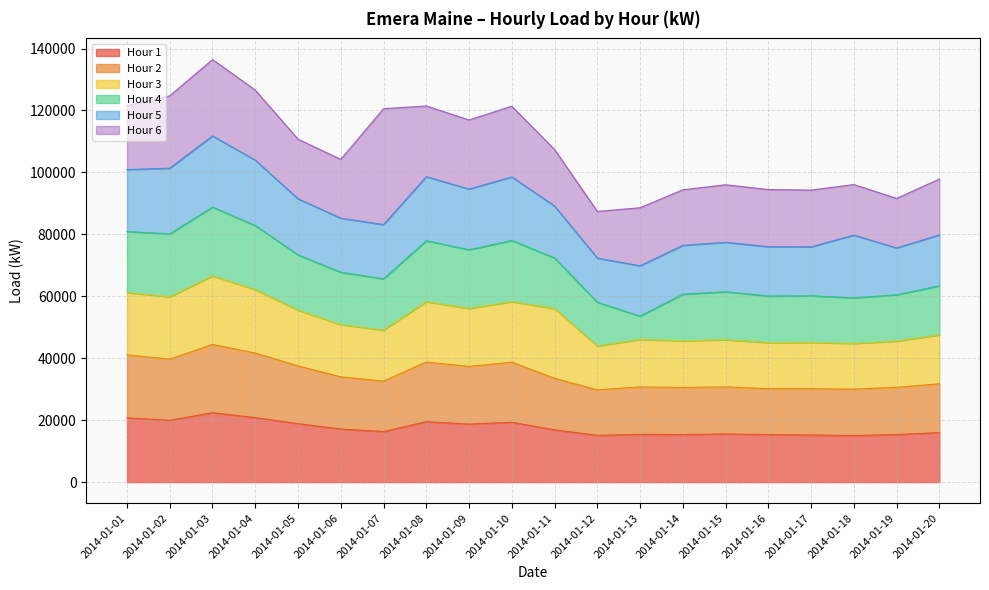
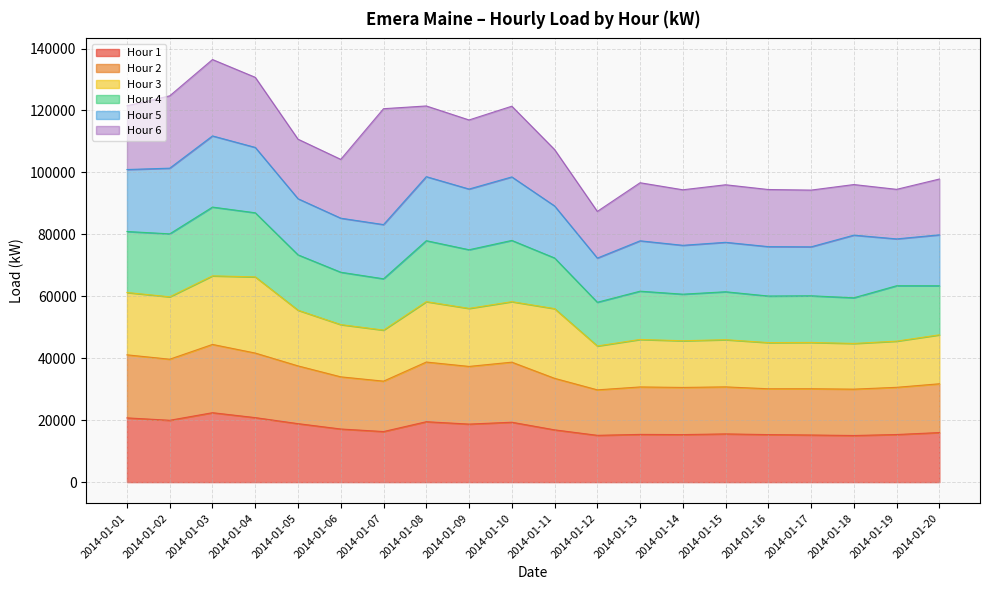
  {
    "Hour 3": {
      "2014-01-01": 20000,
      "2014-01-02": 20000,
      "2014-01-03": 22000,
-     "2014-01-04": 20000,
+     "2014-01-04": 25000,
      "2014-01-05": 18000,
      "2014-01-06": 17000,
      "2014-01-07": 16000,
      "2014-01-08": 19000,
      "2014-01-09": 19000,
      "2014-01-10": 20000,
      "2014-01-11": 23000,
      "2014-01-12": 14000,
      "2014-01-13": 15000,
      "2014-01-14": 15000,
      "2014-01-15": 15000,
      "2014-01-16": 15000,
      "2014-01-17": 15000,
      "2014-01-18": 15000,
      "2014-01-19": 15000,
      "2014-01-20": 16000
    },
    "Hour 4": {
      "2014-01-01": 20000,
      "2014-01-02": 20000,
      "2014-01-03": 22000,
      "2014-01-04": 21000,
      "2014-01-05": 18000,
      "2014-01-06": 17000,
      "2014-01-07": 17000,
      "2014-01-08": 20000,
      "2014-01-09": 19000,
      "2014-01-10": 20000,
      "2014-01-11": 16000,
      "2014-01-12": 14000,
-     "2014-01-13": 8000,
+     "2014-01-13": 16000,
      "2014-01-14": 15000,
      "2014-01-15": 15000,
      "2014-01-16": 15000,
      "2014-01-17": 15000,
      "2014-01-18": 15000,
-     "2014-01-19": 15000,
+     "2014-01-19": 18000,
      "2014-01-20": 16000
    },
    "Hour 5": {
      "2014-01-01": 20000,
      "2014-01-02": 21000,
      "2014-01-03": 23000,
      "2014-01-04": 21000,
      "2014-01-05": 18000,
      "2014-01-06": 17000,
      "2014-01-07": 18000,
      "2014-01-08": 21000,
      "2014-01-09": 20000,
      "2014-01-10": 21000,
      "2014-01-11": 17000,
      "2014-01-12": 14000,
      "2014-01-13": 16000,
      "2014-01-14": 16000,
      "2014-01-15": 16000,
      "2014-01-16": 16000,
      "2014-01-17": 16000,
      "2014-01-18": 20000,
      "2014-01-19": 15000,
      "2014-01-20": 16000
    },
    "Hour 6": {
      "2014-01-02": 23000,
      "2014-01-03": 25000,
      "2014-01-04": 23000,
      "2014-01-05": 19000,
      "2014-01-06": 19000,
      "2014-01-07": 37000,
      "2014-01-08": 23000,
      "2014-01-09": 22000,
      "2014-01-10": 23000,
      "2014-01-11": 18000,
      "2014-01-12": 15000,
      "2014-01-13": 19000,
      "2014-01-14": 18000,
      "2014-01-15": 19000,
      "2014-01-16": 18000,
      "2014-01-17": 18000,
      "2014-01-18": 16000,
      "2014-01-19": 16000,
      "2014-01-20": 18000
    }
  }
